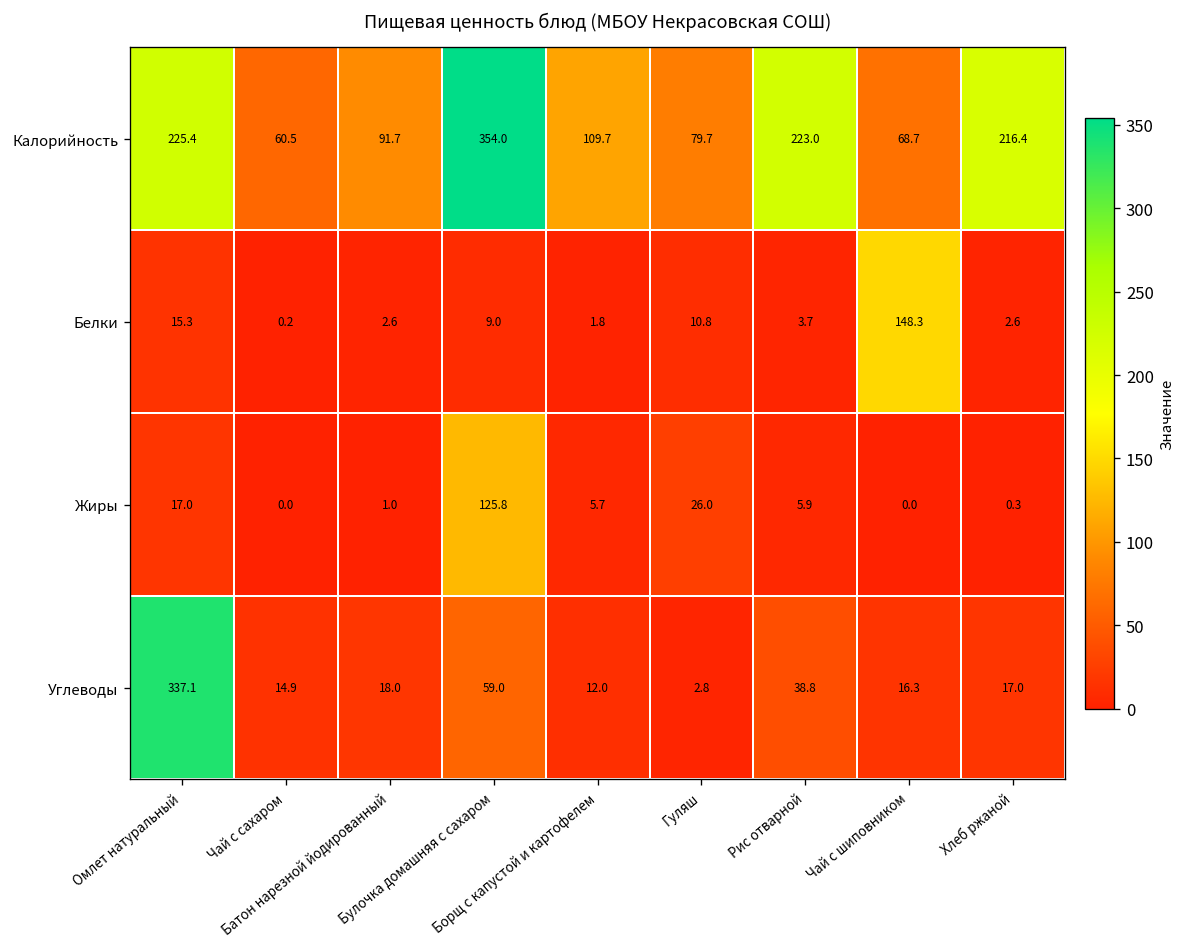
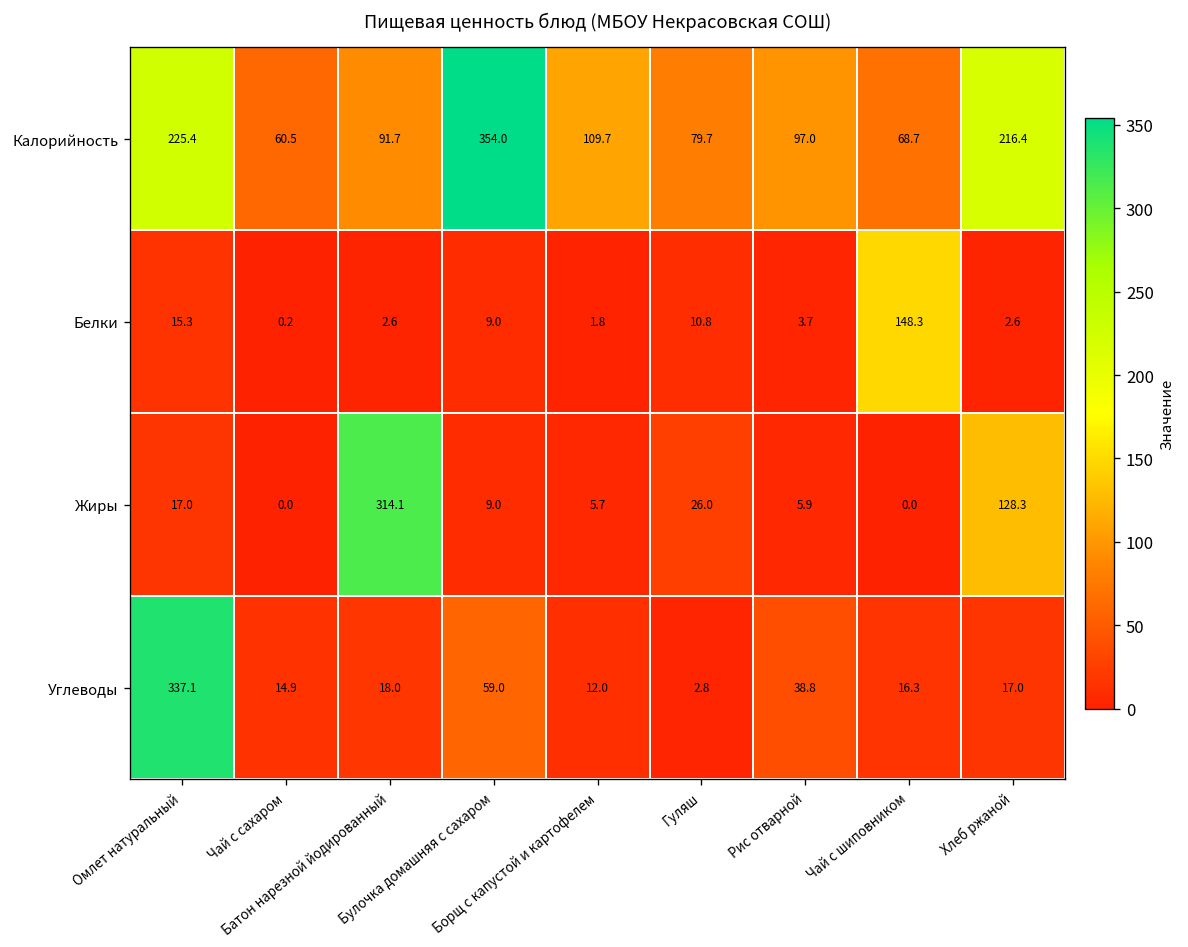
  {
    "Калорийность": {
      "Омлет натуральный": 225.4,
      "Чай с сахаром": 60.5,
      "Батон нарезной йодированный": 91.7,
      "Булочка домашняя с сахаром": 354.0,
      "Борщ с капустой и картофелем": 109.7,
      "Гуляш": 79.7,
-     "Рис отварной": 223.0,
+     "Рис отварной": 97.0,
      "Чай с шиповником": 68.7,
      "Хлеб ржаной": 216.4
    },
    "Белки": {
      "Омлет натуральный": 15.3,
      "Чай с сахаром": 0.2,
      "Батон нарезной йодированный": 2.6,
      "Булочка домашняя с сахаром": 9.0,
      "Борщ с капустой и картофелем": 1.8,
      "Гуляш": 10.8,
      "Рис отварной": 3.7,
      "Чай с шиповником": 148.3,
      "Хлеб ржаной": 2.6
    },
    "Жиры": {
      "Омлет натуральный": 17.0,
      "Чай с сахаром": 0.0,
-     "Батон нарезной йодированный": 1.0,
-     "Булочка домашняя с сахаром": 125.8,
+     "Батон нарезной йодированный": 314.1,
+     "Булочка домашняя с сахаром": 9.0,
      "Борщ с капустой и картофелем": 5.7,
      "Гуляш": 26.0,
      "Рис отварной": 5.9,
      "Чай с шиповником": 0.0,
-     "Хлеб ржаной": 0.3
+     "Хлеб ржаной": 128.3
    },
    "Углеводы": {
      "Омлет натуральный": 337.1,
      "Чай с сахаром": 14.9,
      "Батон нарезной йодированный": 18.0,
      "Булочка домашняя с сахаром": 59.0,
      "Борщ с капустой и картофелем": 12.0,
      "Гуляш": 2.8,
      "Рис отварной": 38.8,
      "Чай с шиповником": 16.3,
      "Хлеб ржаной": 17.0
    }
  }
